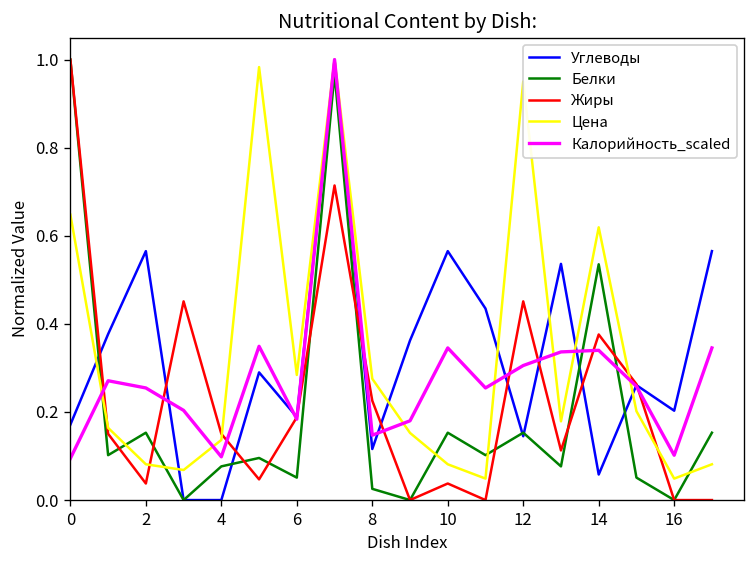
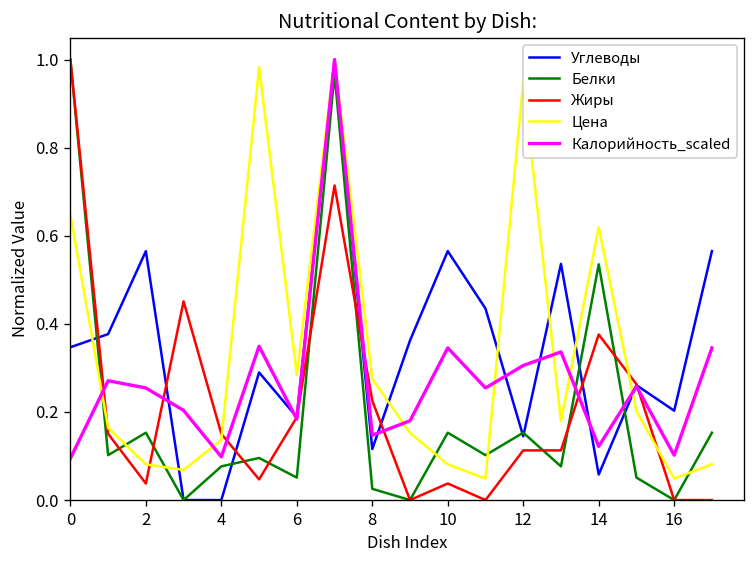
  {
    "Углеводы": {
-     "0": 0.17,
+     "0": 0.35,
      "2": 0.57,
      "4": 0.00,
      "8": 0.12,
      "10": 0.57,
      "12": 0.14,
      "14": 0.06,
      "16": 0.20
    },
    "Белки": {
      "2": 0.15,
      "4": 0.08,
      "6": 0.05,
      "8": 0.03,
      "10": 0.15,
      "12": 0.15,
      "14": 0.54
    },
    "Жиры": {
      "2": 0.04,
      "4": 0.15,
      "8": 0.23,
      "10": 0.04,
-     "12": 0.45,
+     "12": 0.11,
      "14": 0.38
    },
    "Цена": {
      "0": 0.65,
      "2": 0.08,
      "4": 0.14,
      "6": 0.28,
      "8": 0.28,
      "10": 0.08,
      "14": 0.62,
      "16": 0.05
    },
    "Калорийность_scaled": {
      "0": 0.09,
      "2": 0.25,
      "4": 0.10,
      "8": 0.15,
      "10": 0.35,
      "12": 0.31,
-     "14": 0.34,
+     "14": 0.12,
      "16": 0.10
    }
  }
